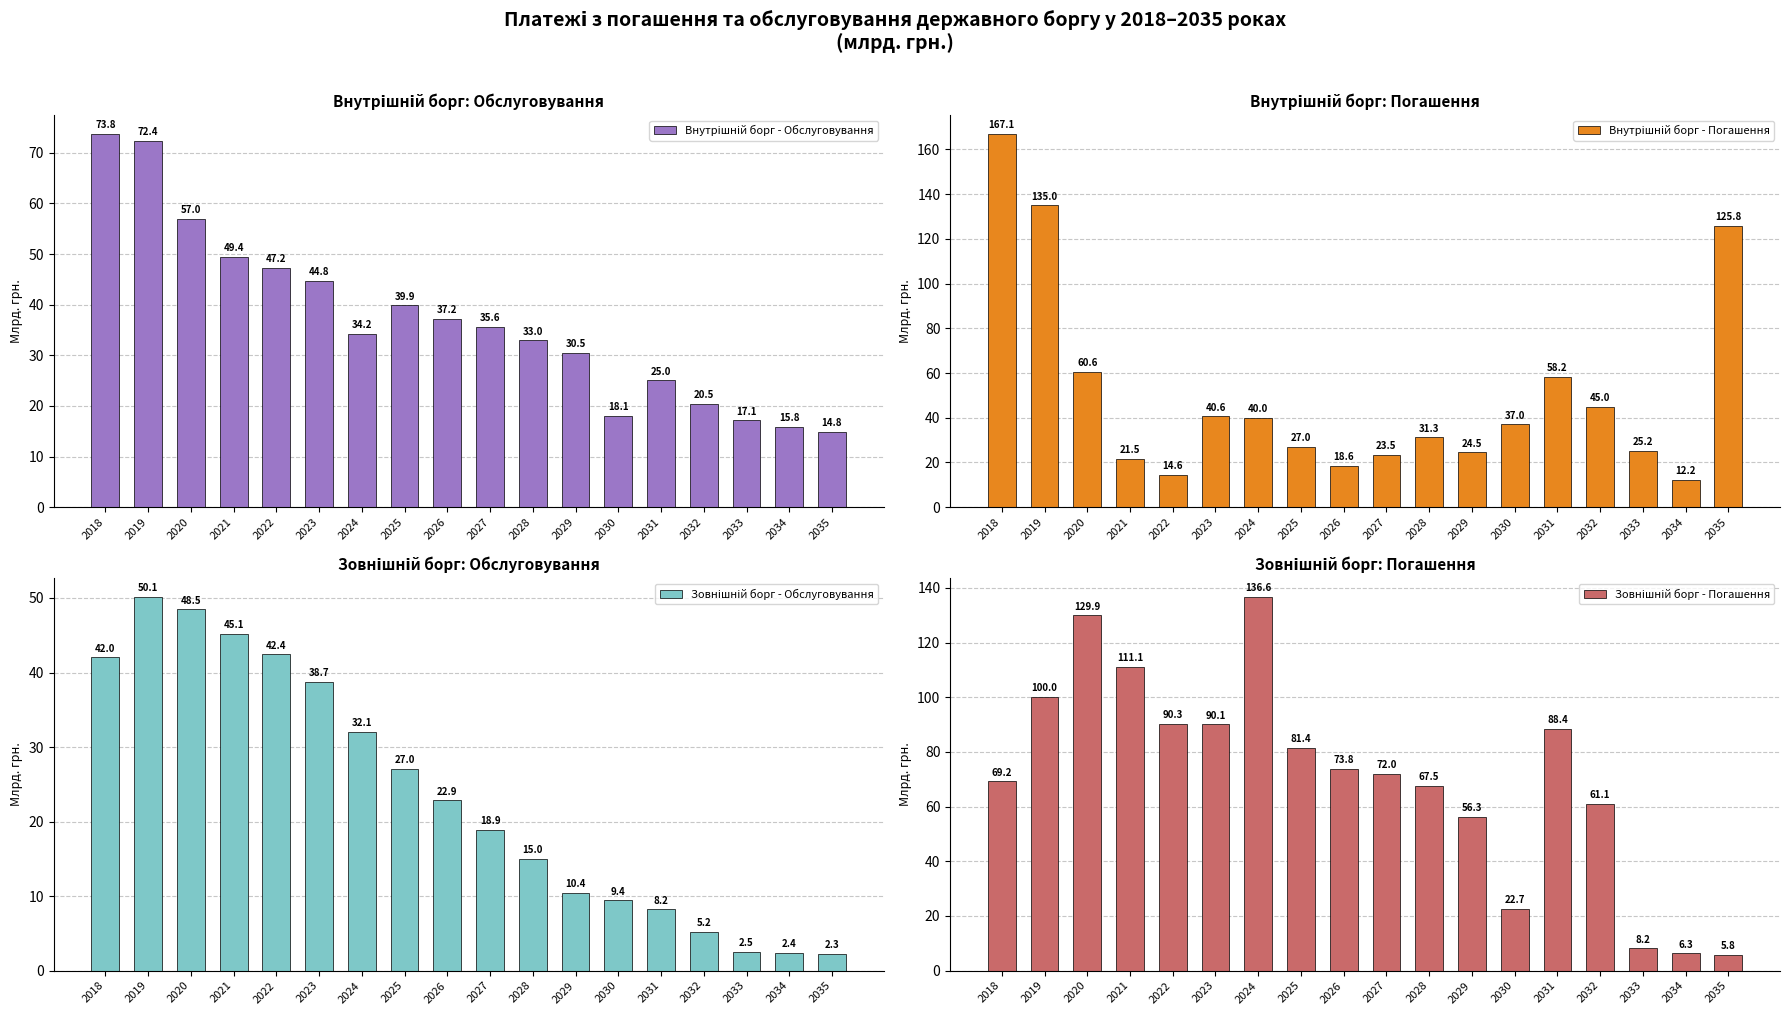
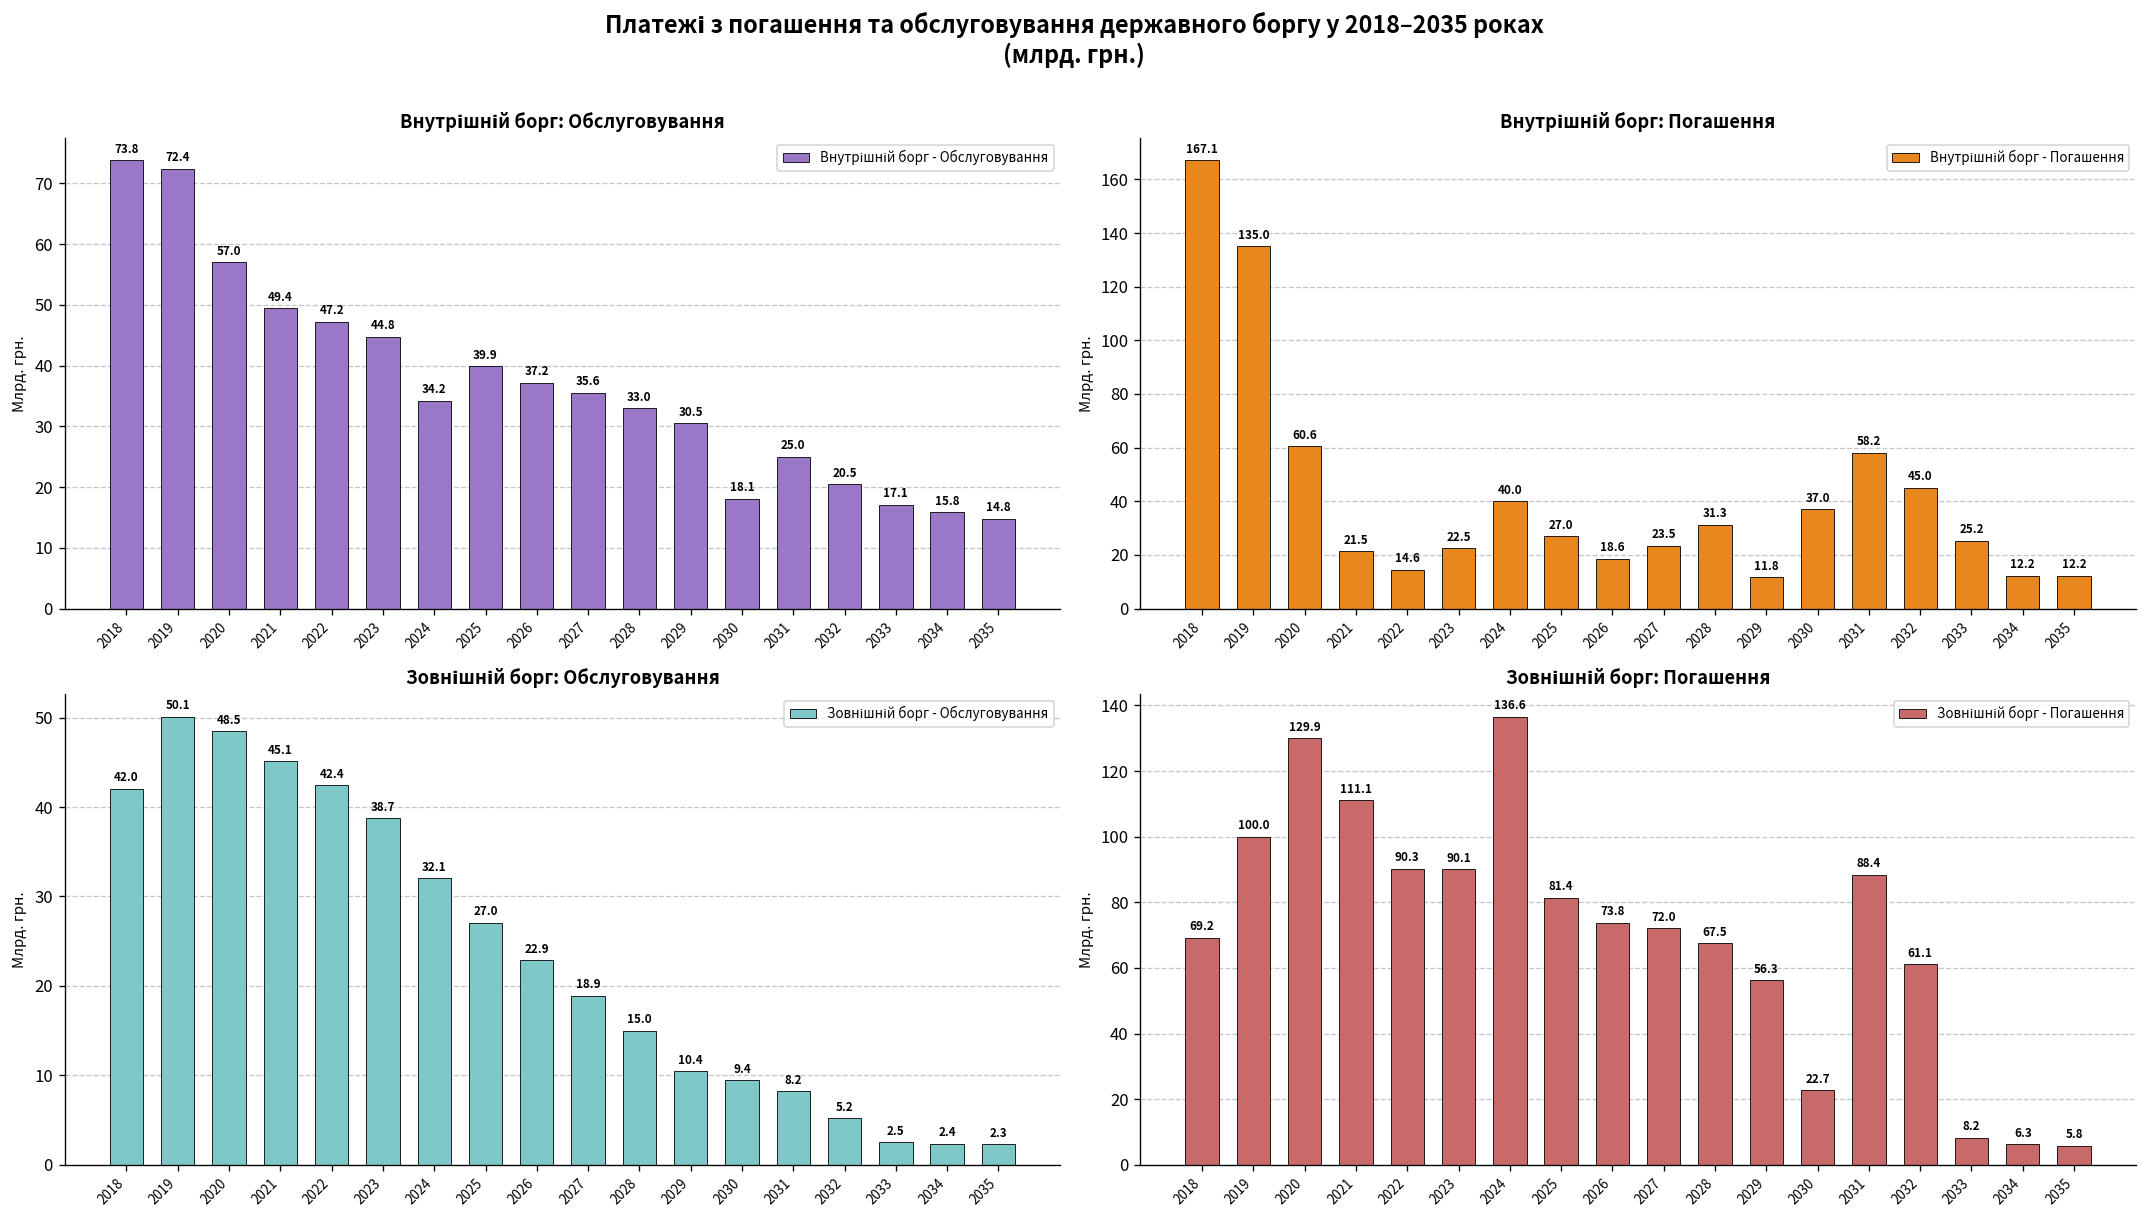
  {
    "Внутрішній борг: Обслуговування": {
      "2018": 73.8,
      "2019": 72.4,
      "2020": 57.0,
      "2021": 49.4,
      "2022": 47.2,
      "2023": 44.8,
      "2024": 34.2,
      "2025": 39.9,
      "2026": 37.2,
      "2027": 35.6,
      "2028": 33.0,
      "2029": 30.5,
      "2030": 18.1,
      "2031": 25.0,
      "2032": 20.5,
      "2033": 17.1,
      "2034": 15.8,
      "2035": 14.8
    },
    "Внутрішній борг: Погашення": {
      "2018": 167.1,
      "2019": 135.0,
      "2020": 60.6,
      "2021": 21.5,
      "2022": 14.6,
-     "2023": 40.6,
+     "2023": 22.5,
      "2024": 40.0,
      "2025": 27.0,
      "2026": 18.6,
      "2027": 23.5,
      "2028": 31.3,
-     "2029": 24.5,
+     "2029": 11.8,
      "2030": 37.0,
      "2031": 58.2,
      "2032": 45.0,
      "2033": 25.2,
      "2034": 12.2,
-     "2035": 125.8
+     "2035": 12.2
    },
    "Зовнішній борг: Обслуговування": {
      "2018": 42.0,
      "2019": 50.1,
      "2020": 48.5,
      "2021": 45.1,
      "2022": 42.4,
      "2023": 38.7,
      "2024": 32.1,
      "2025": 27.0,
      "2026": 22.9,
      "2027": 18.9,
      "2028": 15.0,
      "2029": 10.4,
      "2030": 9.4,
      "2031": 8.2,
      "2032": 5.2,
      "2033": 2.5,
      "2034": 2.4,
      "2035": 2.3
    },
    "Зовнішній борг: Погашення": {
      "2018": 69.2,
      "2019": 100.0,
      "2020": 129.9,
      "2021": 111.1,
      "2022": 90.3,
      "2023": 90.1,
      "2024": 136.6,
      "2025": 81.4,
      "2026": 73.8,
      "2027": 72.0,
      "2028": 67.5,
      "2029": 56.3,
      "2030": 22.7,
      "2031": 88.4,
      "2032": 61.1,
      "2033": 8.2,
      "2034": 6.3,
      "2035": 5.8
    }
  }
